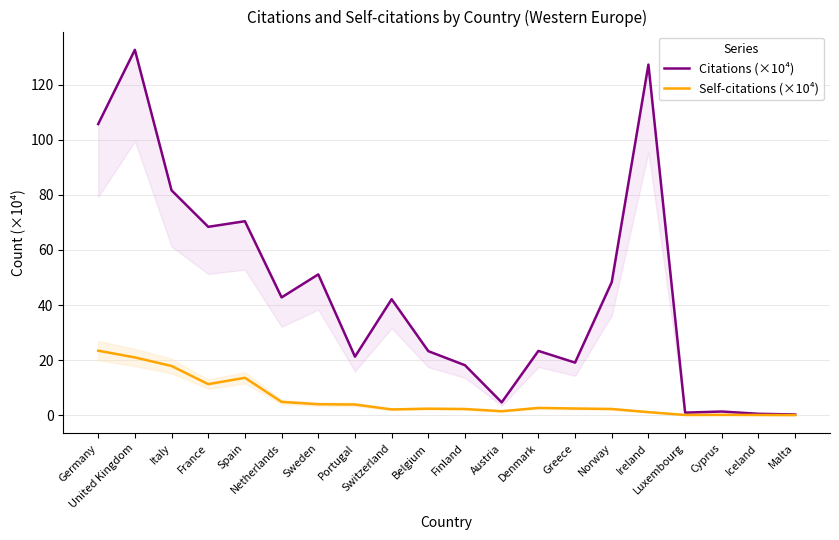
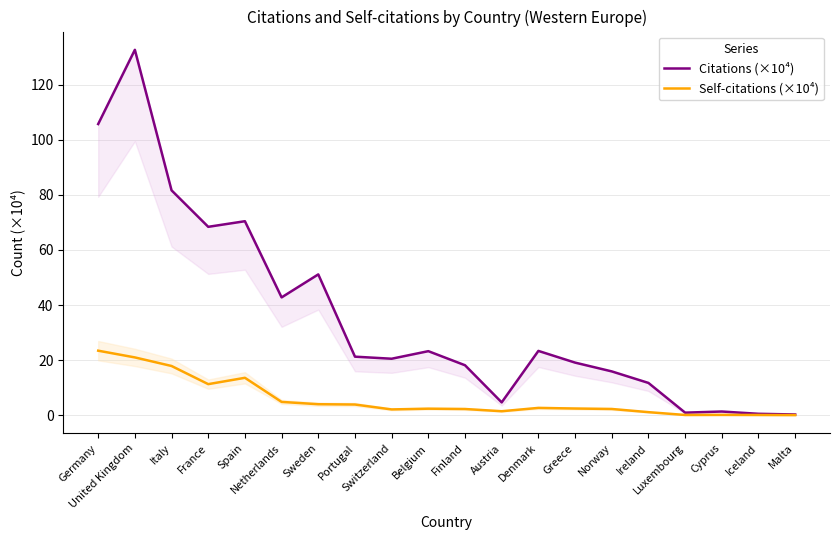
  {
    "Citations (×10⁴)": {
      "Germany": 106,
      "United Kingdom": 133,
      "Italy": 82,
      "France": 68,
      "Spain": 70,
      "Netherlands": 43,
      "Sweden": 51,
      "Portugal": 21,
-     "Switzerland": 42,
+     "Switzerland": 20,
      "Belgium": 23,
      "Finland": 18,
      "Austria": 5,
      "Denmark": 23,
      "Greece": 19,
-     "Norway": 48,
-     "Ireland": 127,
+     "Norway": 16,
+     "Ireland": 12,
      "Cyprus": 1
    },
    "Self-citations (×10⁴)": {
      "Germany": 23,
      "United Kingdom": 21,
      "Italy": 18,
      "France": 11,
      "Spain": 14
    }
  }
